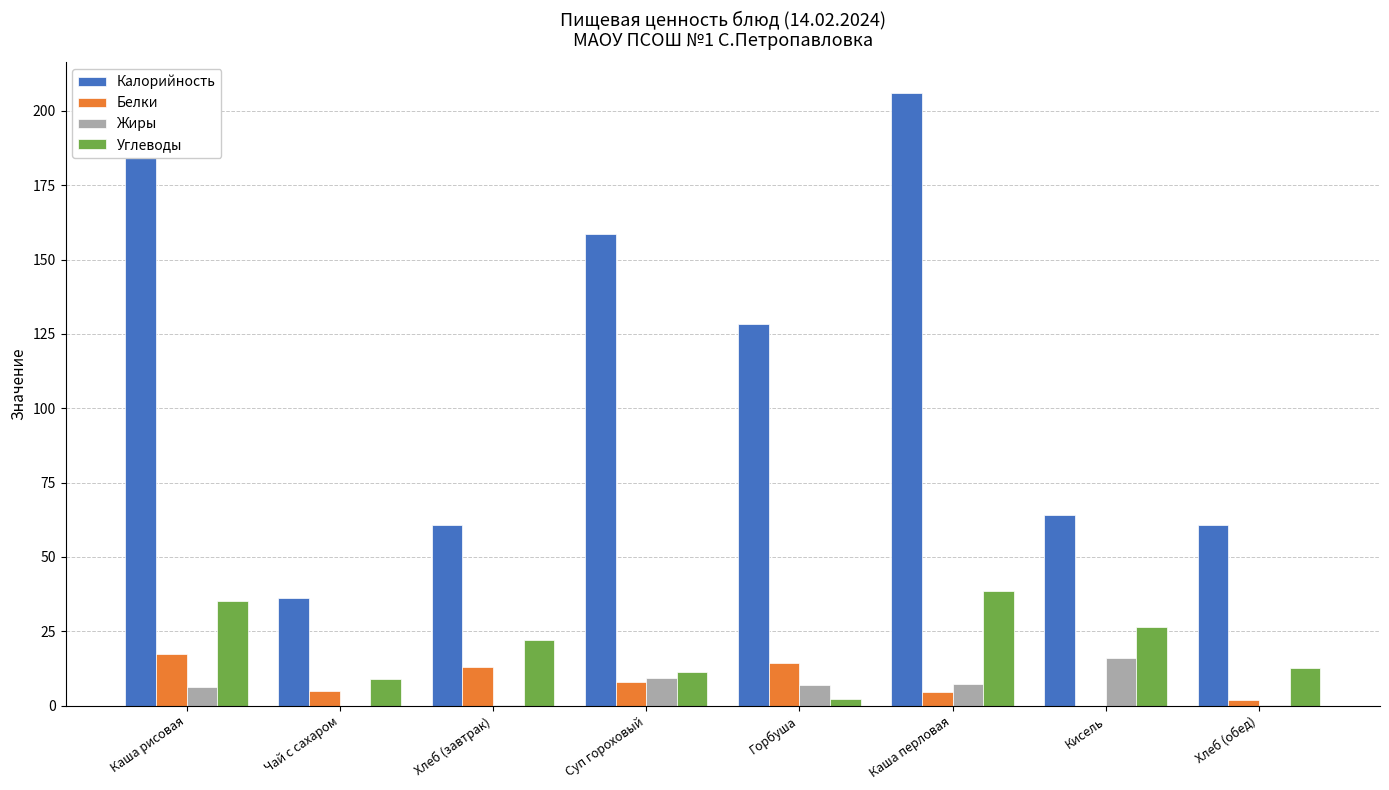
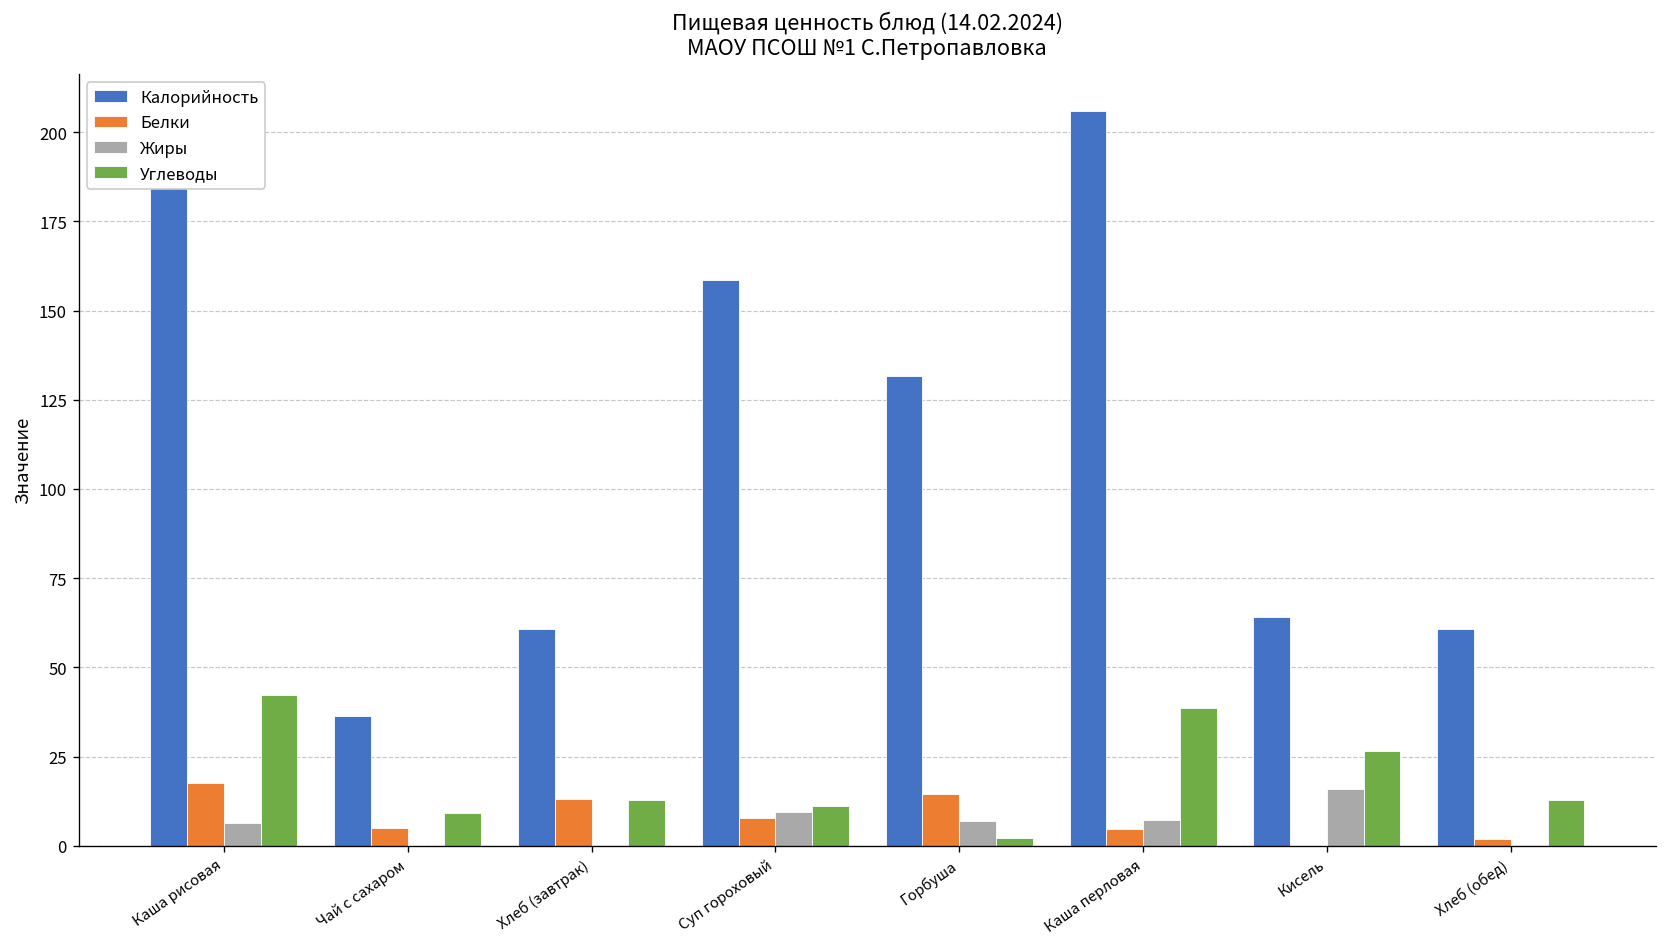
  {
    "Калорийность": {
      "Чай с сахаром": 36,
      "Хлеб (завтрак)": 61,
      "Суп гороховый": 158,
-     "Горбуша": 128,
+     "Горбуша": 132,
      "Каша перловая": 206,
      "Кисель": 64,
      "Хлеб (обед)": 61
    },
    "Белки": {
      "Каша рисовая": 17,
      "Чай с сахаром": 5,
      "Хлеб (завтрак)": 13,
      "Суп гороховый": 8,
      "Горбуша": 14,
      "Каша перловая": 5,
      "Хлеб (обед)": 2
    },
    "Жиры": {
      "Каша рисовая": 6,
      "Чай с сахаром": 0,
      "Суп гороховый": 9,
      "Горбуша": 7,
      "Каша перловая": 7,
      "Кисель": 16
    },
    "Углеводы": {
-     "Каша рисовая": 35,
+     "Каша рисовая": 42,
      "Чай с сахаром": 9,
-     "Хлеб (завтрак)": 22,
+     "Хлеб (завтрак)": 13,
      "Суп гороховый": 11,
      "Горбуша": 2,
      "Каша перловая": 39,
      "Кисель": 27,
      "Хлеб (обед)": 13
    }
  }
